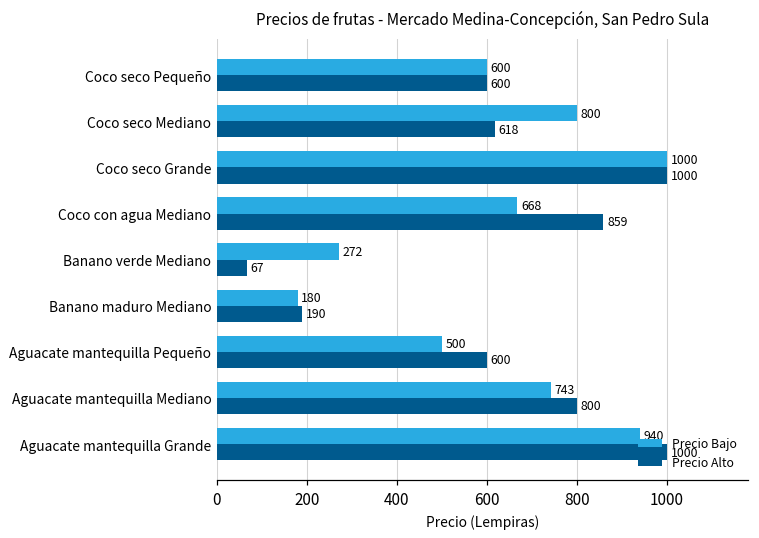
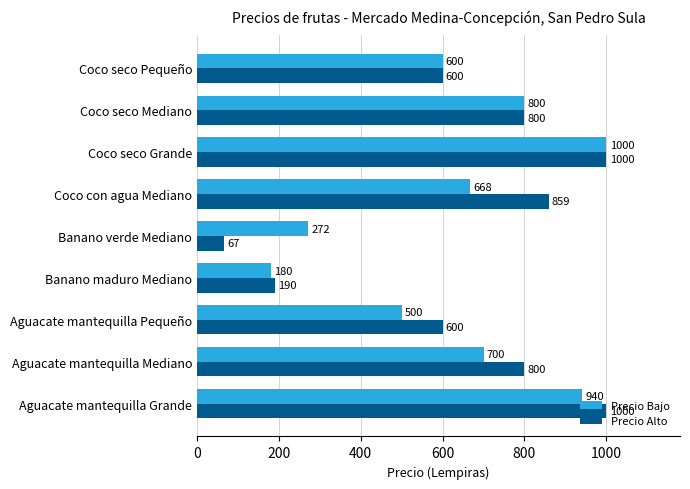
  {
    "Precio Bajo": {
      "Coco seco Pequeño": 600,
      "Coco seco Mediano": 800,
      "Coco seco Grande": 1000,
      "Coco con agua Mediano": 668,
      "Banano verde Mediano": 272,
      "Banano maduro Mediano": 180,
      "Aguacate mantequilla Pequeño": 500,
-     "Aguacate mantequilla Mediano": 743,
+     "Aguacate mantequilla Mediano": 700,
      "Aguacate mantequilla Grande": 940
    },
    "Precio Alto": {
      "Coco seco Pequeño": 600,
-     "Coco seco Mediano": 618,
+     "Coco seco Mediano": 800,
      "Coco seco Grande": 1000,
      "Coco con agua Mediano": 859,
      "Banano verde Mediano": 67,
      "Banano maduro Mediano": 190,
      "Aguacate mantequilla Pequeño": 600,
      "Aguacate mantequilla Mediano": 800,
      "Aguacate mantequilla Grande": 1000
    }
  }
